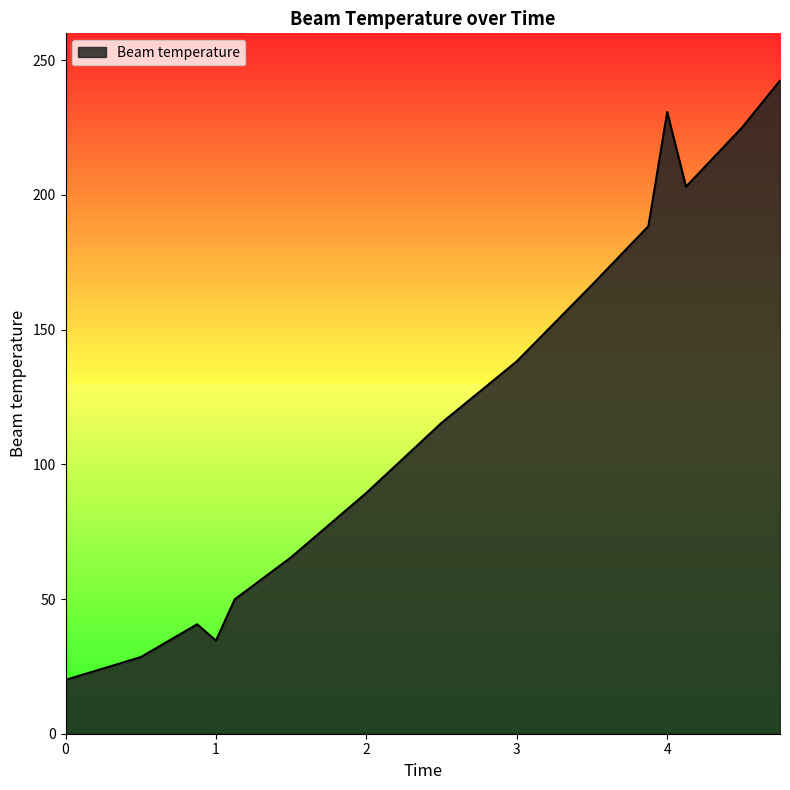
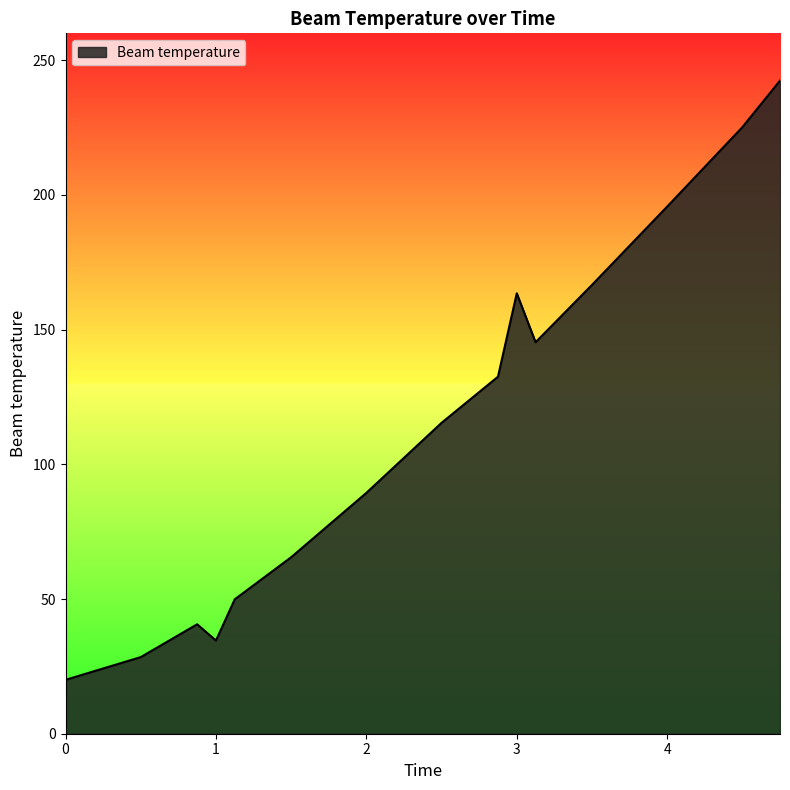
  {
    "0": 20,
    "1": 35,
    "2": 89,
-   "3": 138,
-   "4": 231
+   "3": 163,
+   "4": 196
  }
